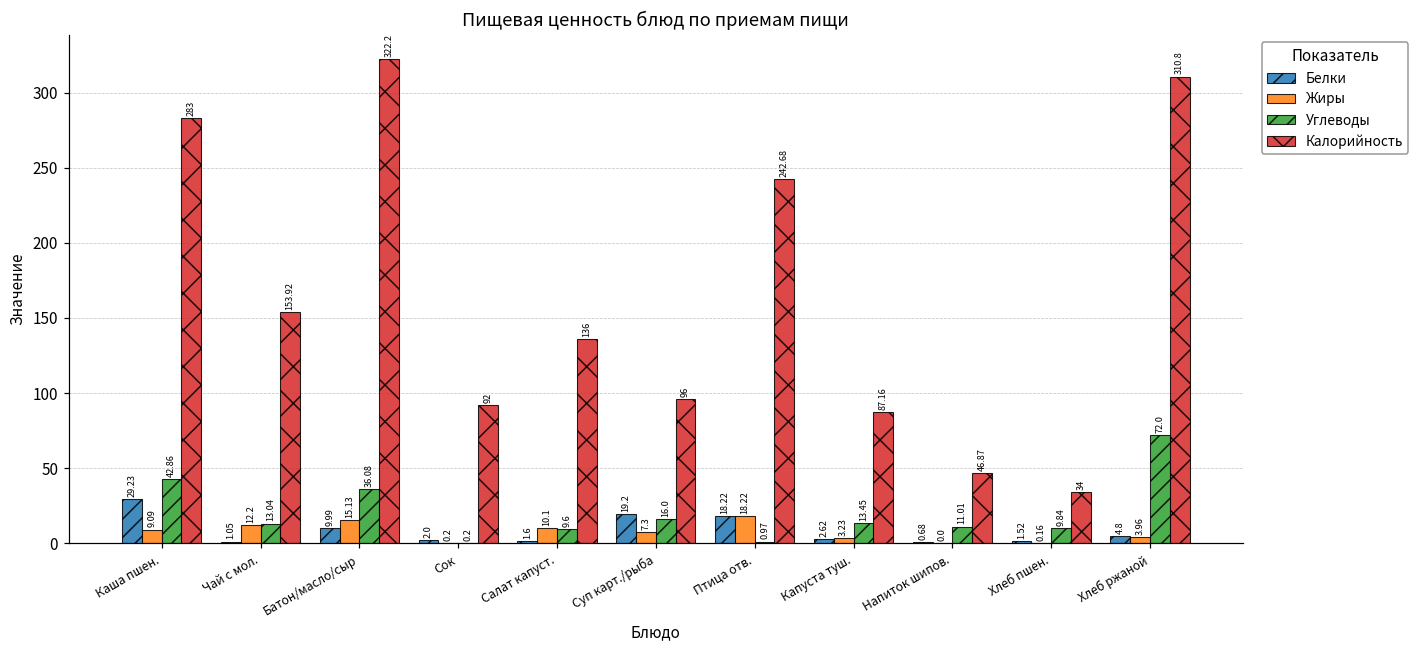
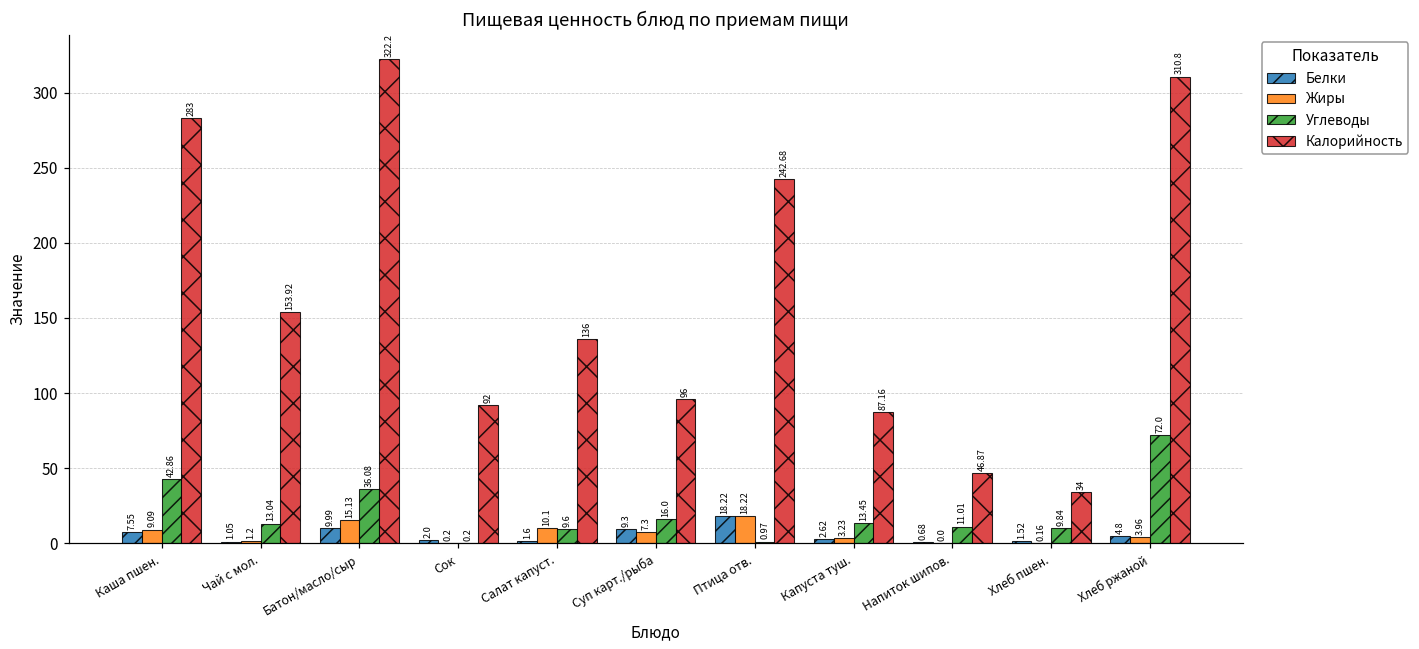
  {
    "Белки": {
-     "Каша пшен.": 29.23,
+     "Каша пшен.": 7.55,
      "Чай с мол.": 1.05,
      "Батон/масло/сыр": 9.99,
      "Сок": 2.0,
      "Салат капуст.": 1.6,
-     "Суп карт./рыба": 19.2,
+     "Суп карт./рыба": 9.3,
      "Птица отв.": 18.22,
      "Капуста туш.": 2.62,
      "Напиток шипов.": 0.68,
      "Хлеб пшен.": 1.52,
      "Хлеб ржаной": 4.8
    },
    "Жиры": {
      "Каша пшен.": 9.09,
-     "Чай с мол.": 12.2,
+     "Чай с мол.": 1.2,
      "Батон/масло/сыр": 15.13,
      "Сок": 0.2,
      "Салат капуст.": 10.1,
      "Суп карт./рыба": 7.3,
      "Птица отв.": 18.22,
      "Капуста туш.": 3.23,
      "Напиток шипов.": 0.0,
      "Хлеб пшен.": 0.16,
      "Хлеб ржаной": 3.96
    },
    "Углеводы": {
      "Каша пшен.": 42.86,
      "Чай с мол.": 13.04,
      "Батон/масло/сыр": 36.08,
      "Сок": 0.2,
      "Салат капуст.": 9.6,
      "Суп карт./рыба": 16.0,
      "Птица отв.": 0.97,
      "Капуста туш.": 13.45,
      "Напиток шипов.": 11.01,
      "Хлеб пшен.": 9.84,
      "Хлеб ржаной": 72.0
    },
    "Калорийность": {
      "Каша пшен.": 283,
      "Чай с мол.": 153.92,
      "Батон/масло/сыр": 322.2,
      "Сок": 92,
      "Салат капуст.": 136,
      "Суп карт./рыба": 96,
      "Птица отв.": 242.68,
      "Капуста туш.": 87.16,
      "Напиток шипов.": 46.87,
      "Хлеб пшен.": 34,
      "Хлеб ржаной": 310.8
    }
  }
